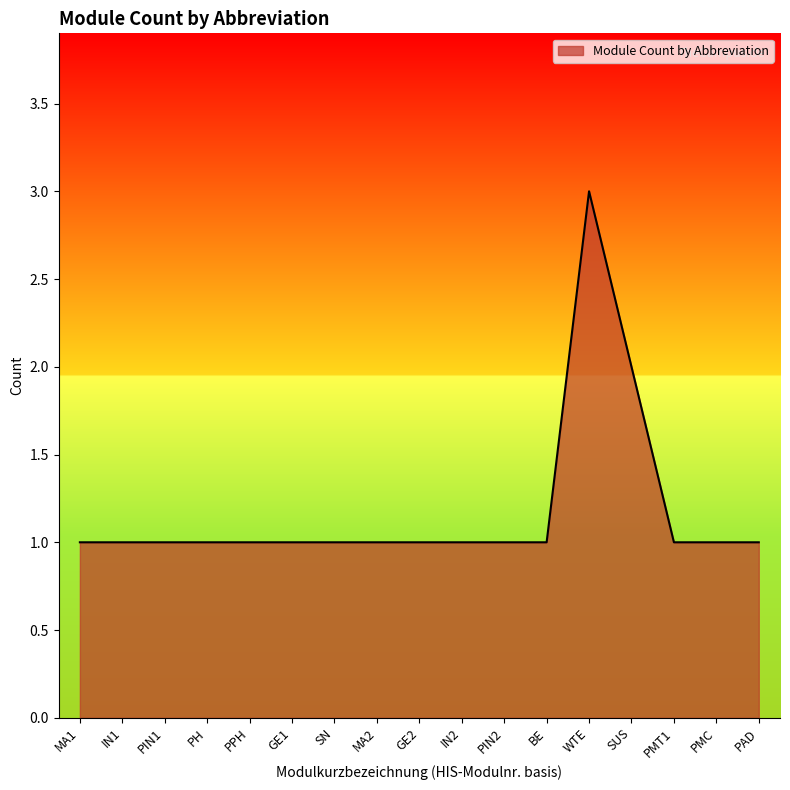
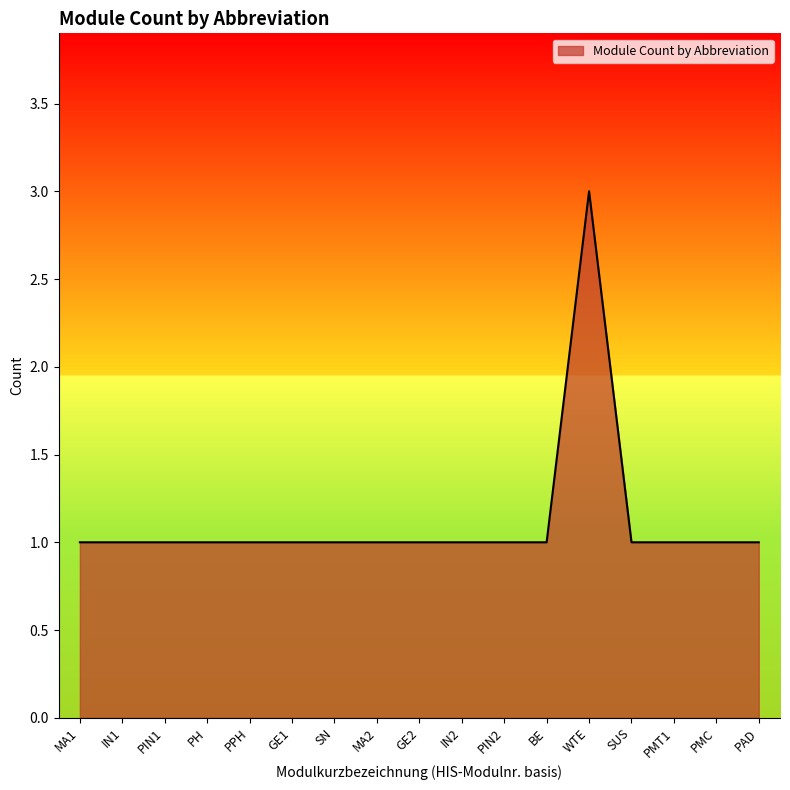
  {
    "MA1": 1,
    "IN1": 1,
    "PIN1": 1,
    "PH": 1,
    "PPH": 1,
    "GE1": 1,
    "SN": 1,
    "MA2": 1,
    "GE2": 1,
    "IN2": 1,
    "PIN2": 1,
    "BE": 1,
    "WTE": 3,
-   "SUS": 2,
+   "SUS": 1,
    "PMT1": 1,
    "PMC": 1,
    "PAD": 1
  }
